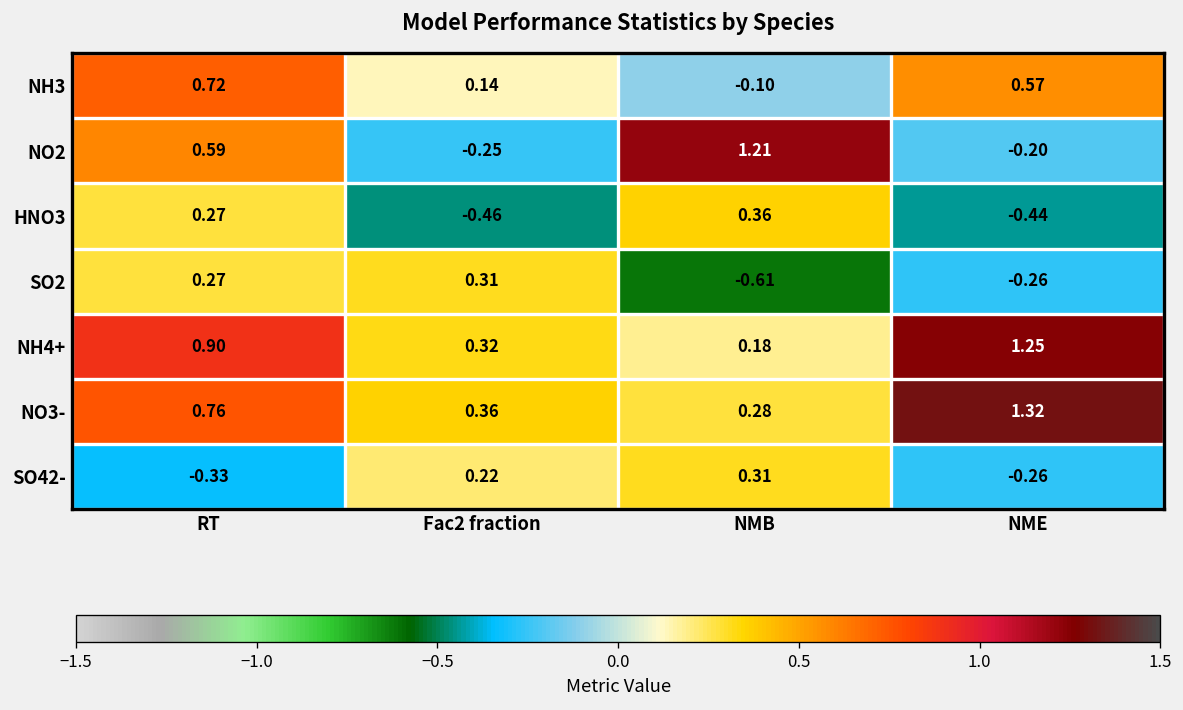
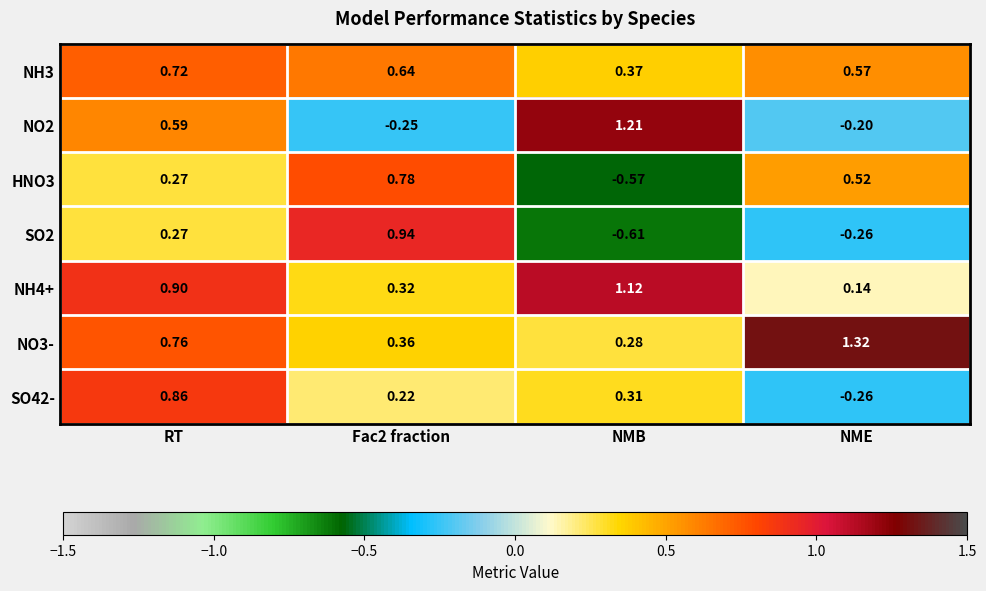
  {
    "NH3": {
      "RT": 0.72,
-     "Fac2 fraction": 0.14,
-     "NMB": -0.10,
+     "Fac2 fraction": 0.64,
+     "NMB": 0.37,
      "NME": 0.57
    },
    "NO2": {
      "RT": 0.59,
      "Fac2 fraction": -0.25,
      "NMB": 1.21,
      "NME": -0.20
    },
    "HNO3": {
      "RT": 0.27,
-     "Fac2 fraction": -0.46,
-     "NMB": 0.36,
-     "NME": -0.44
+     "Fac2 fraction": 0.78,
+     "NMB": -0.57,
+     "NME": 0.52
    },
    "SO2": {
      "RT": 0.27,
-     "Fac2 fraction": 0.31,
+     "Fac2 fraction": 0.94,
      "NMB": -0.61,
      "NME": -0.26
    },
    "NH4+": {
      "RT": 0.90,
      "Fac2 fraction": 0.32,
-     "NMB": 0.18,
-     "NME": 1.25
+     "NMB": 1.12,
+     "NME": 0.14
    },
    "NO3-": {
      "RT": 0.76,
      "Fac2 fraction": 0.36,
      "NMB": 0.28,
      "NME": 1.32
    },
    "SO42-": {
-     "RT": -0.33,
+     "RT": 0.86,
      "Fac2 fraction": 0.22,
      "NMB": 0.31,
      "NME": -0.26
    }
  }
